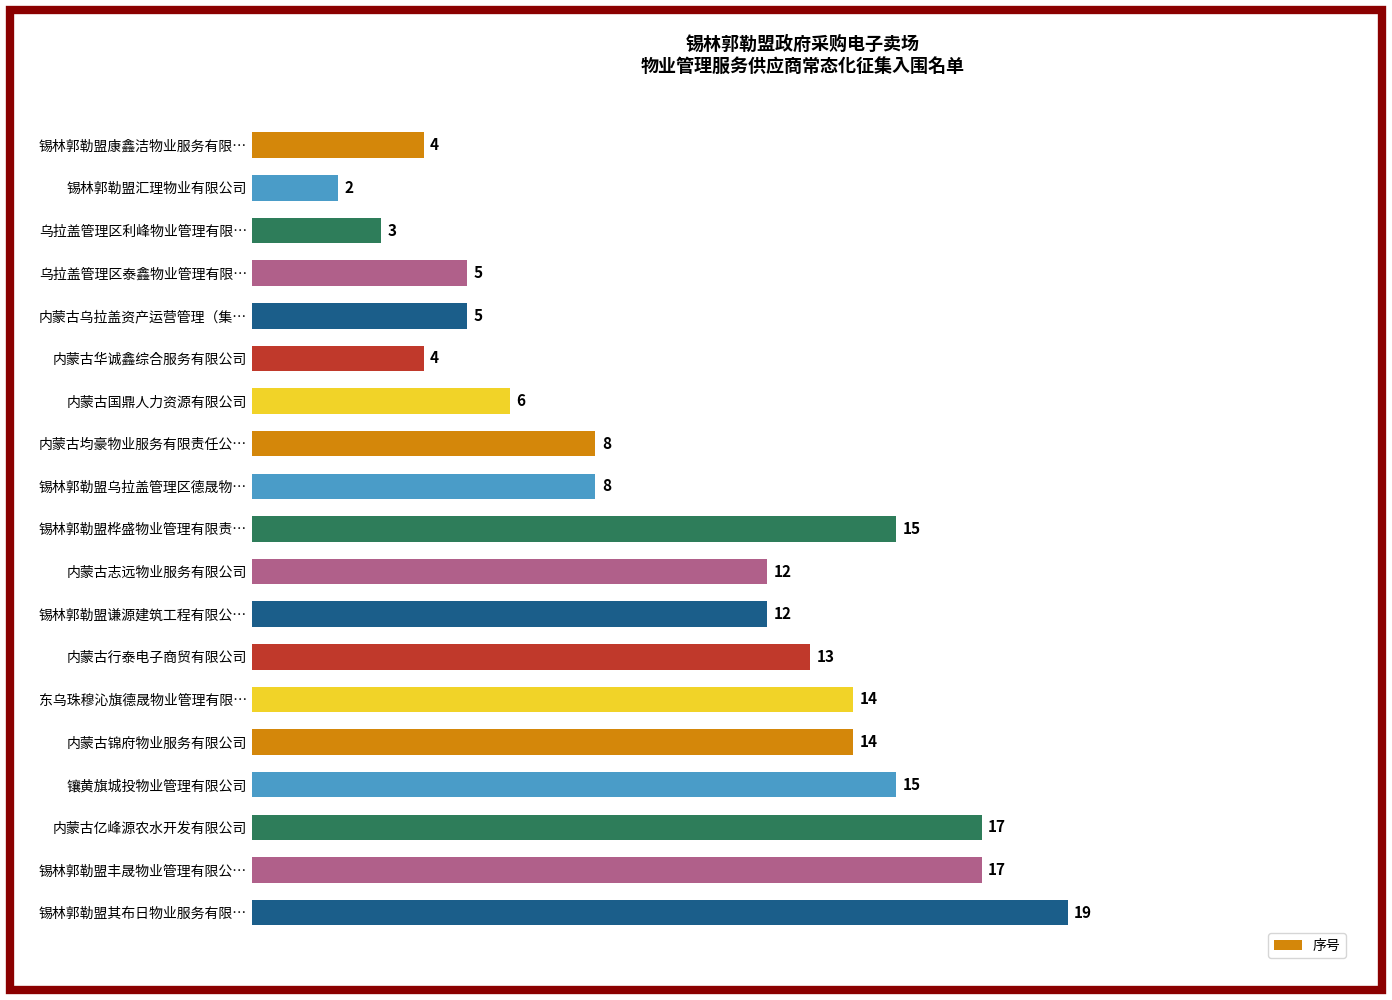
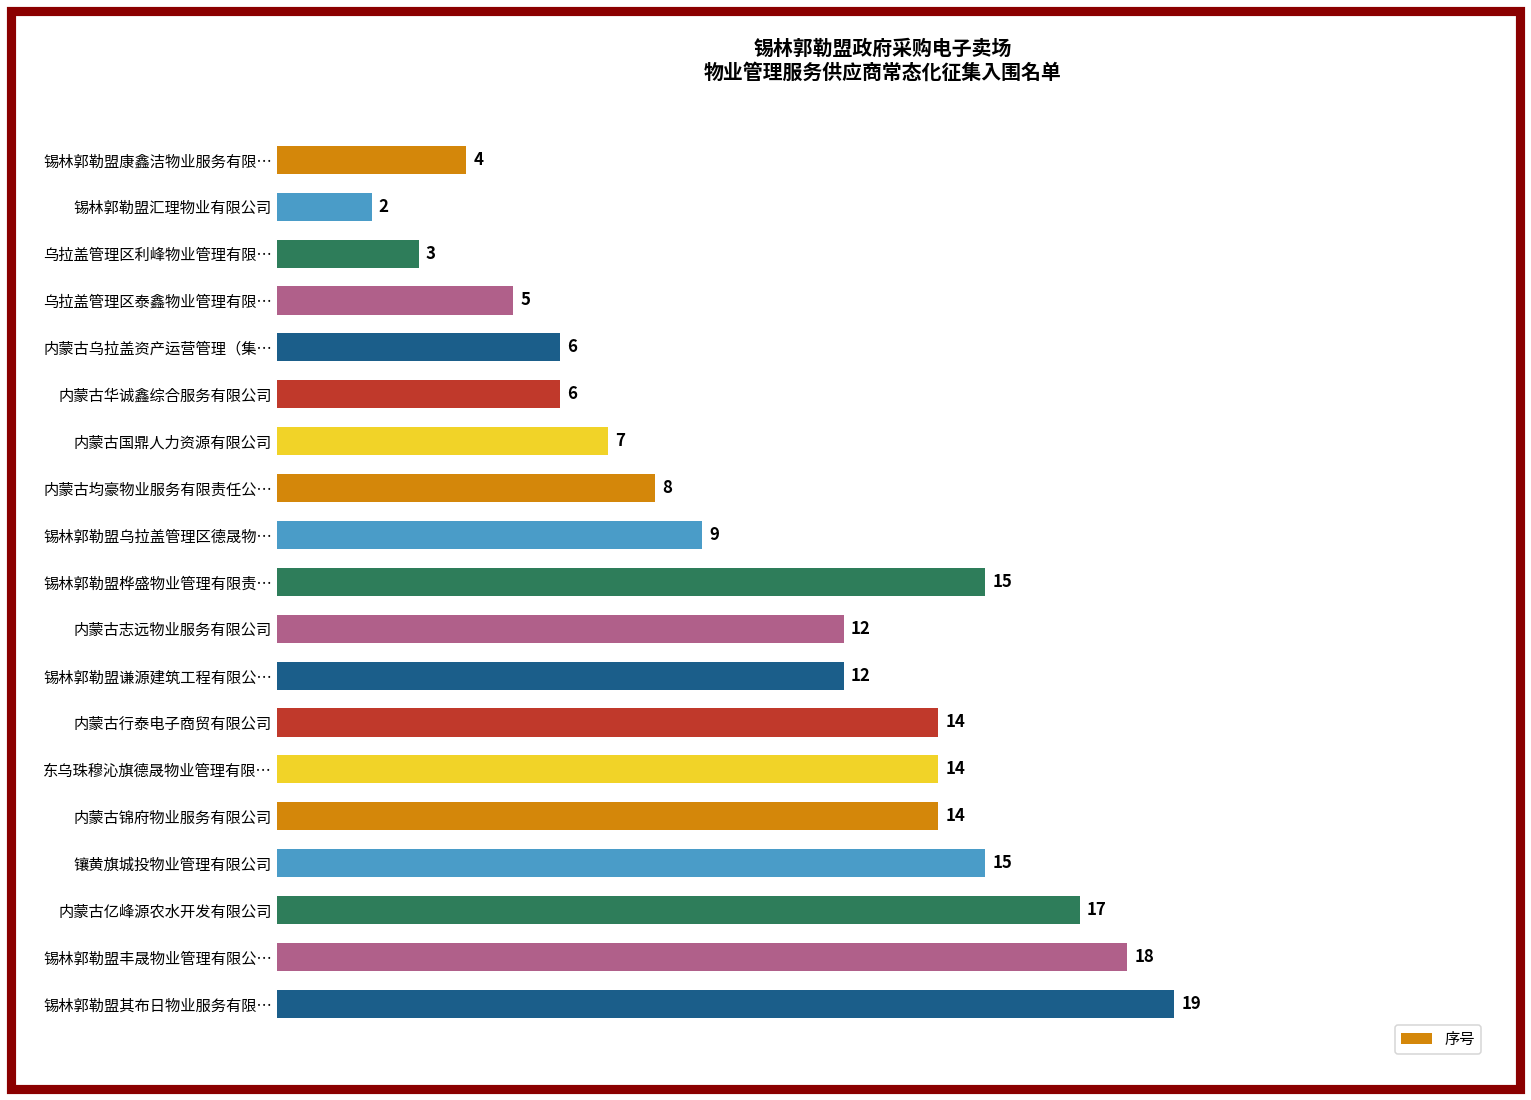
  {
    "锡林郭勒盟康鑫洁物业服务有限…": 4,
    "锡林郭勒盟汇理物业有限公司": 2,
    "乌拉盖管理区利峰物业管理有限…": 3,
    "乌拉盖管理区泰鑫物业管理有限…": 5,
-   "内蒙古乌拉盖资产运营管理（集…": 5,
-   "内蒙古华诚鑫综合服务有限公司": 4,
-   "内蒙古国鼎人力资源有限公司": 6,
+   "内蒙古乌拉盖资产运营管理（集…": 6,
+   "内蒙古华诚鑫综合服务有限公司": 6,
+   "内蒙古国鼎人力资源有限公司": 7,
    "内蒙古均豪物业服务有限责任公…": 8,
-   "锡林郭勒盟乌拉盖管理区德晟物…": 8,
+   "锡林郭勒盟乌拉盖管理区德晟物…": 9,
    "锡林郭勒盟桦盛物业管理有限责…": 15,
    "内蒙古志远物业服务有限公司": 12,
    "锡林郭勒盟谦源建筑工程有限公…": 12,
-   "内蒙古行泰电子商贸有限公司": 13,
+   "内蒙古行泰电子商贸有限公司": 14,
    "东乌珠穆沁旗德晟物业管理有限…": 14,
    "内蒙古锦府物业服务有限公司": 14,
    "镶黄旗城投物业管理有限公司": 15,
    "内蒙古亿峰源农水开发有限公司": 17,
-   "锡林郭勒盟丰晟物业管理有限公…": 17,
+   "锡林郭勒盟丰晟物业管理有限公…": 18,
    "锡林郭勒盟其布日物业服务有限…": 19
  }
